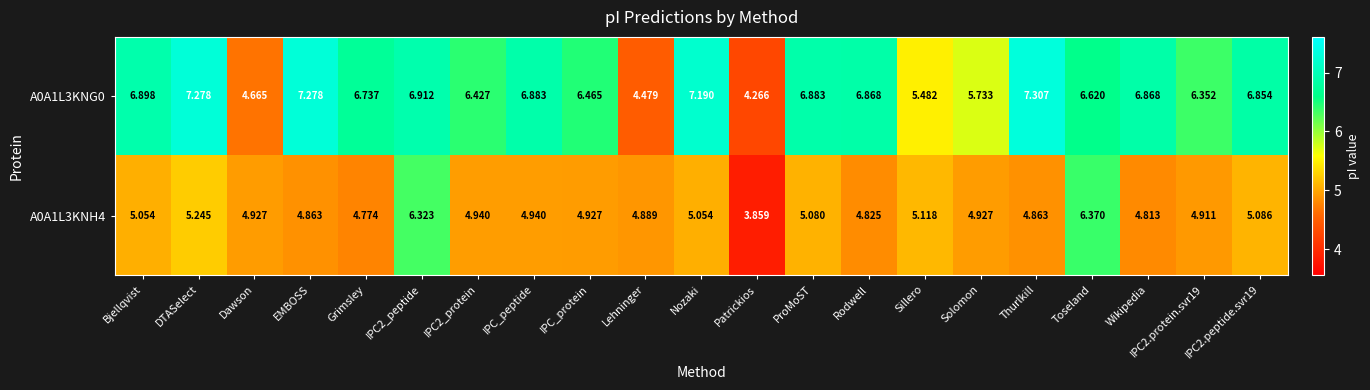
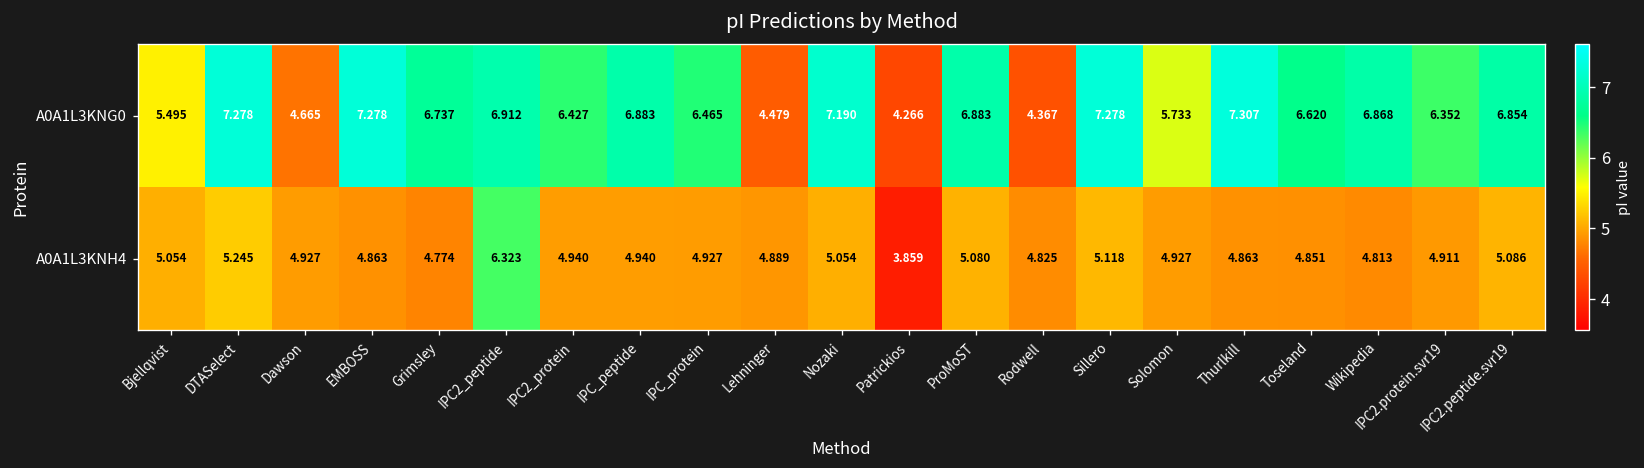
  {
    "A0A1L3KNG0": {
-     "Bjellqvist": 6.898,
+     "Bjellqvist": 5.495,
      "DTASelect": 7.278,
      "Dawson": 4.665,
      "EMBOSS": 7.278,
      "Grimsley": 6.737,
      "IPC2_peptide": 6.912,
      "IPC2_protein": 6.427,
      "IPC_peptide": 6.883,
      "IPC_protein": 6.465,
      "Lehninger": 4.479,
      "Nozaki": 7.190,
      "Patrickios": 4.266,
      "ProMoST": 6.883,
-     "Rodwell": 6.868,
-     "Sillero": 5.482,
+     "Rodwell": 4.367,
+     "Sillero": 7.278,
      "Solomon": 5.733,
      "Thurlkill": 7.307,
      "Toseland": 6.620,
      "Wikipedia": 6.868,
      "IPC2.protein.svr19": 6.352,
      "IPC2.peptide.svr19": 6.854
    },
    "A0A1L3KNH4": {
      "Bjellqvist": 5.054,
      "DTASelect": 5.245,
      "Dawson": 4.927,
      "EMBOSS": 4.863,
      "Grimsley": 4.774,
      "IPC2_peptide": 6.323,
      "IPC2_protein": 4.940,
      "IPC_peptide": 4.940,
      "IPC_protein": 4.927,
      "Lehninger": 4.889,
      "Nozaki": 5.054,
      "Patrickios": 3.859,
      "ProMoST": 5.080,
      "Rodwell": 4.825,
      "Sillero": 5.118,
      "Solomon": 4.927,
      "Thurlkill": 4.863,
-     "Toseland": 6.370,
+     "Toseland": 4.851,
      "Wikipedia": 4.813,
      "IPC2.protein.svr19": 4.911,
      "IPC2.peptide.svr19": 5.086
    }
  }
